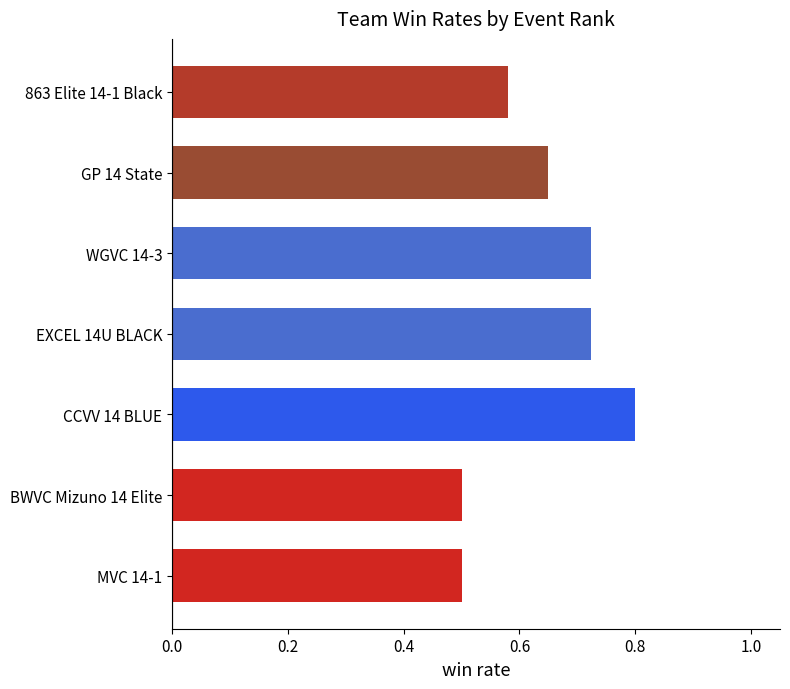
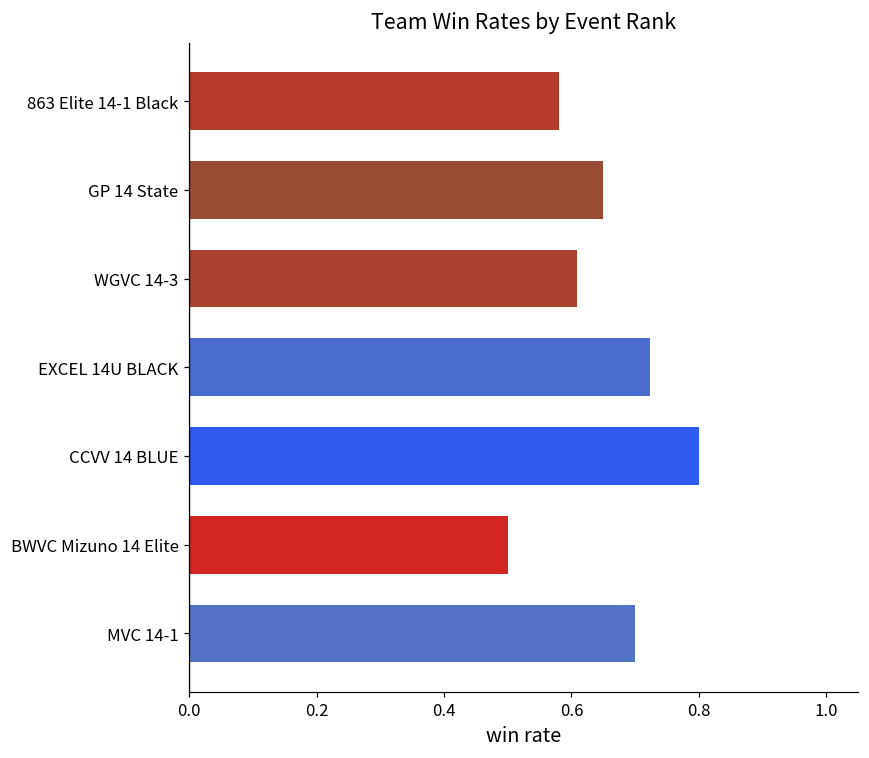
  {
    "863 Elite 14-1 Black": 0.58,
    "GP 14 State": 0.65,
-   "WGVC 14-3": 0.72,
+   "WGVC 14-3": 0.61,
    "EXCEL 14U BLACK": 0.72,
    "CCVV 14 BLUE": 0.80,
    "BWVC Mizuno 14 Elite": 0.50,
-   "MVC 14-1": 0.5
+   "MVC 14-1": 0.7
  }
